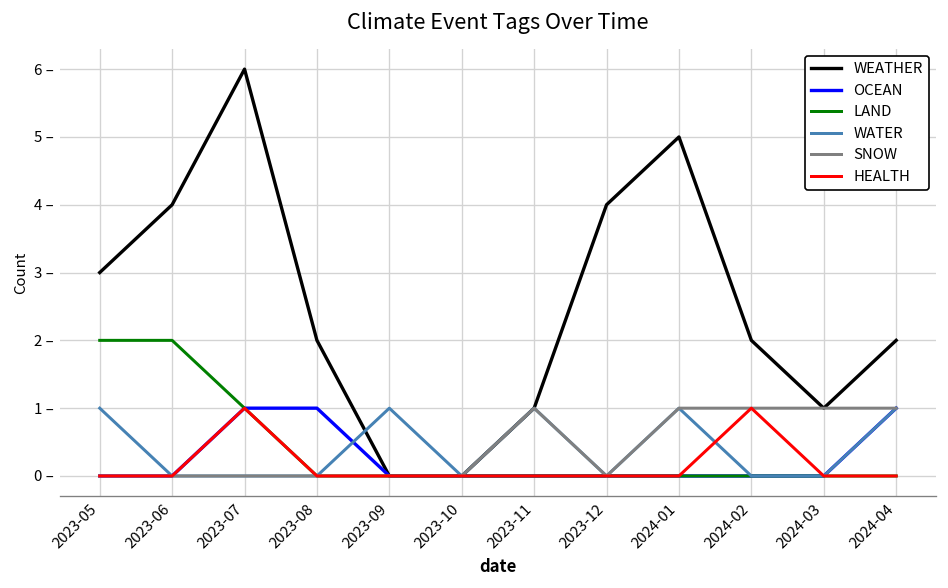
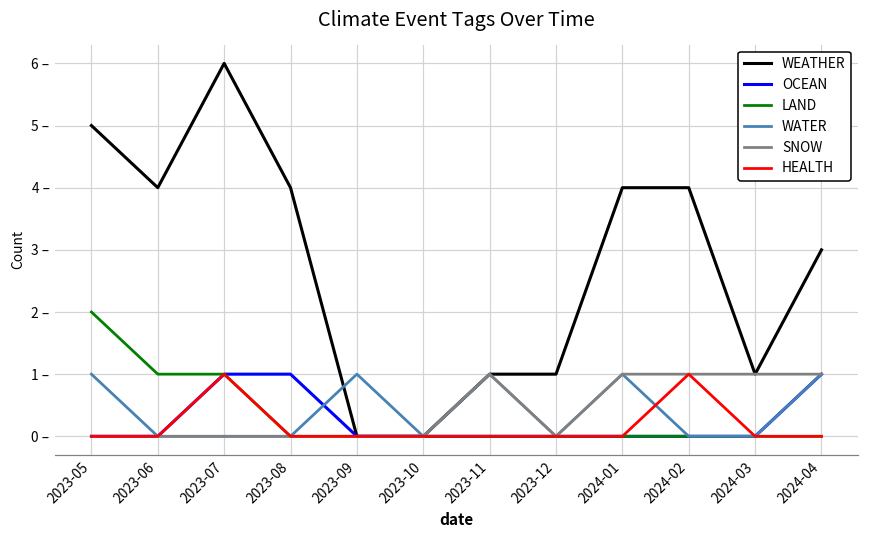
  {
    "WEATHER": {
-     "2023-05": "3 –",
+     "2023-05": "5 –",
      "2023-06": "4 –",
      "2023-07": "6 –",
-     "2023-08": "2 –",
-     "2023-12": "4 –",
-     "2024-01": "5 –",
-     "2024-02": "2 –",
-     "2024-04": "2 –"
+     "2023-08": "4 –",
+     "2023-12": "1 –",
+     "2024-01": "4 –",
+     "2024-02": "4 –",
+     "2024-04": "3 –"
    },
    "OCEAN": {
      "2023-08": "1 –"
    },
    "LAND": {
      "2023-05": "2 –",
-     "2023-06": "2 –"
+     "2023-06": "1 –"
    },
    "WATER": {
      "2023-05": "1 –",
      "2023-09": "1 –"
    }
  }
